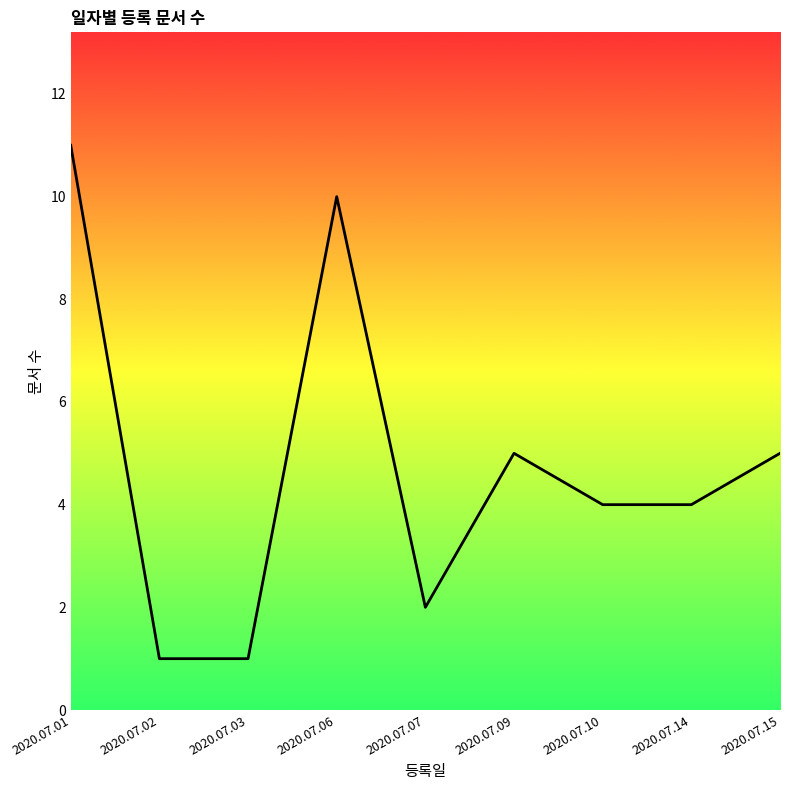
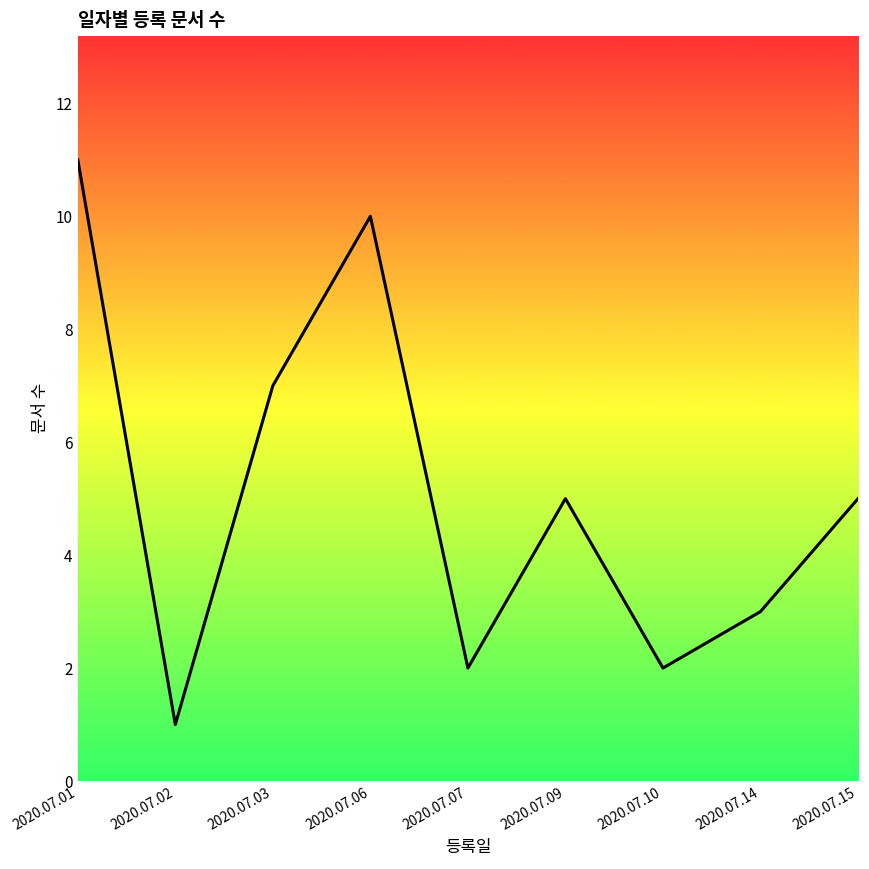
  {
    "2020.07.01": 11,
    "2020.07.02": 1,
-   "2020.07.03": 1,
+   "2020.07.03": 7,
    "2020.07.06": 10,
    "2020.07.07": 2,
    "2020.07.09": 5,
-   "2020.07.10": 4,
-   "2020.07.14": 4,
+   "2020.07.10": 2,
+   "2020.07.14": 3,
    "2020.07.15": 5
  }
